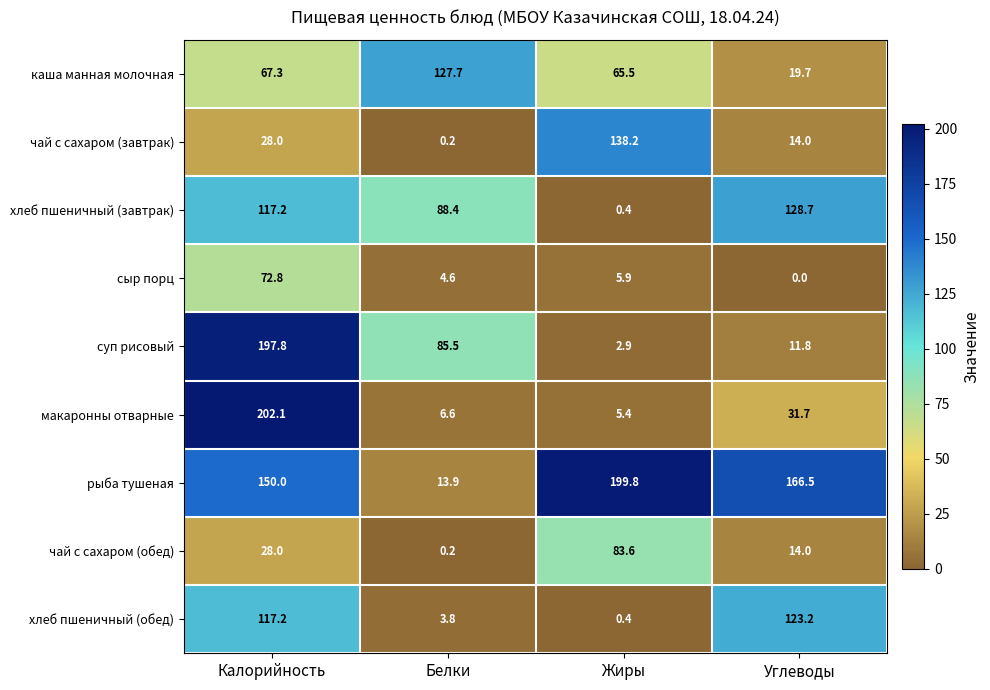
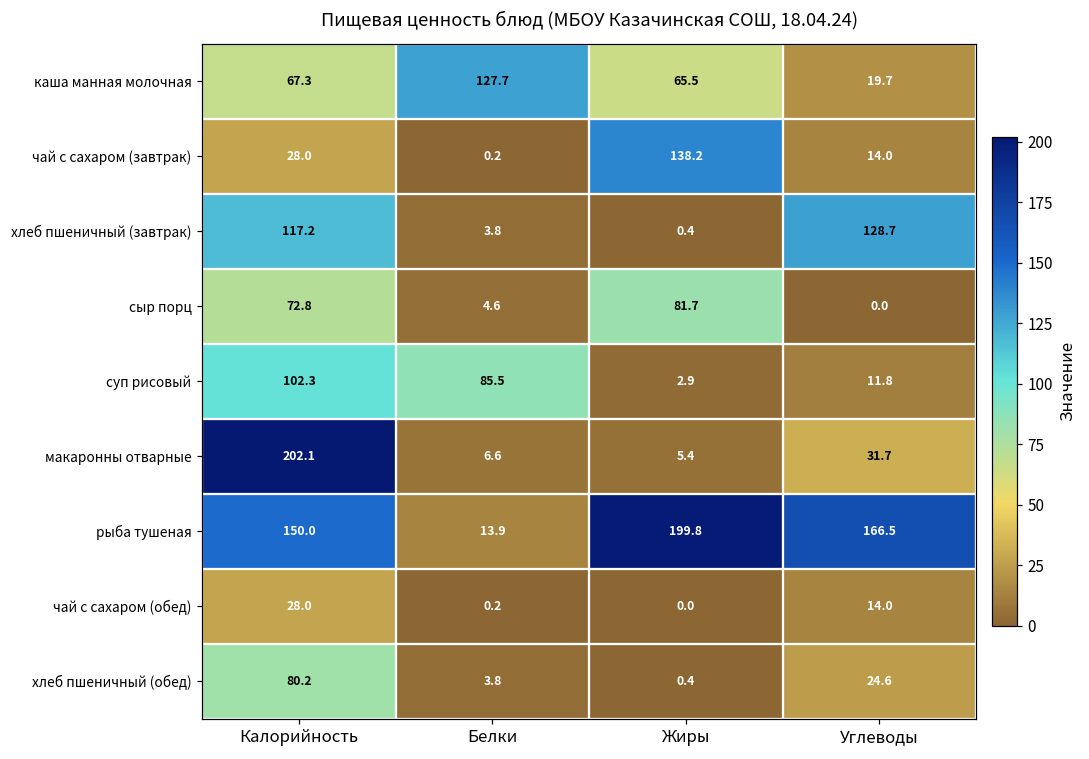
  {
    "каша манная молочная": {
      "Калорийность": 67.3,
      "Белки": 127.7,
      "Жиры": 65.5,
      "Углеводы": 19.7
    },
    "чай с сахаром (завтрак)": {
      "Калорийность": 28.0,
      "Белки": 0.2,
      "Жиры": 138.2,
      "Углеводы": 14.0
    },
    "хлеб пшеничный (завтрак)": {
      "Калорийность": 117.2,
-     "Белки": 88.4,
+     "Белки": 3.8,
      "Жиры": 0.4,
      "Углеводы": 128.7
    },
    "сыр порц": {
      "Калорийность": 72.8,
      "Белки": 4.6,
-     "Жиры": 5.9,
+     "Жиры": 81.7,
      "Углеводы": 0.0
    },
    "суп рисовый": {
-     "Калорийность": 197.8,
+     "Калорийность": 102.3,
      "Белки": 85.5,
      "Жиры": 2.9,
      "Углеводы": 11.8
    },
    "макаронны отварные": {
      "Калорийность": 202.1,
      "Белки": 6.6,
      "Жиры": 5.4,
      "Углеводы": 31.7
    },
    "рыба тушеная": {
      "Калорийность": 150.0,
      "Белки": 13.9,
      "Жиры": 199.8,
      "Углеводы": 166.5
    },
    "чай с сахаром (обед)": {
      "Калорийность": 28.0,
      "Белки": 0.2,
-     "Жиры": 83.6,
+     "Жиры": 0.0,
      "Углеводы": 14.0
    },
    "хлеб пшеничный (обед)": {
-     "Калорийность": 117.2,
+     "Калорийность": 80.2,
      "Белки": 3.8,
      "Жиры": 0.4,
-     "Углеводы": 123.2
+     "Углеводы": 24.6
    }
  }
